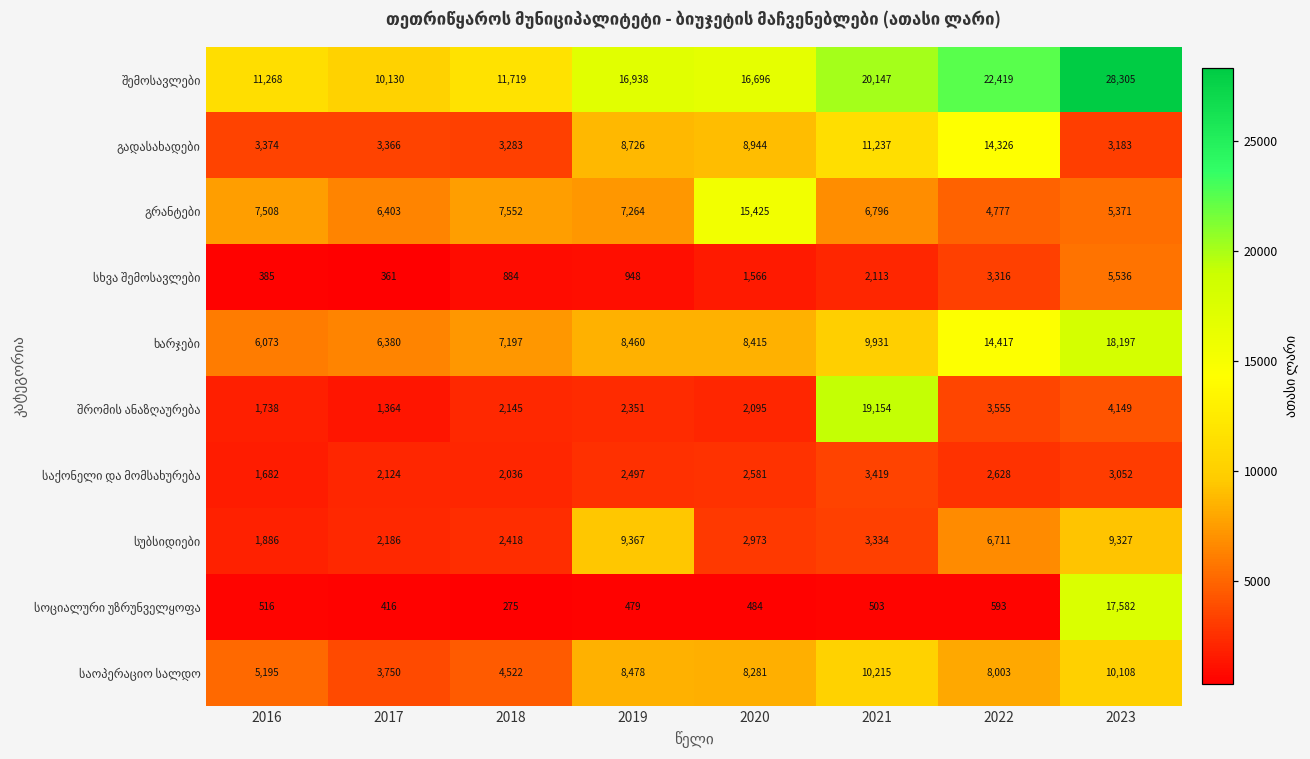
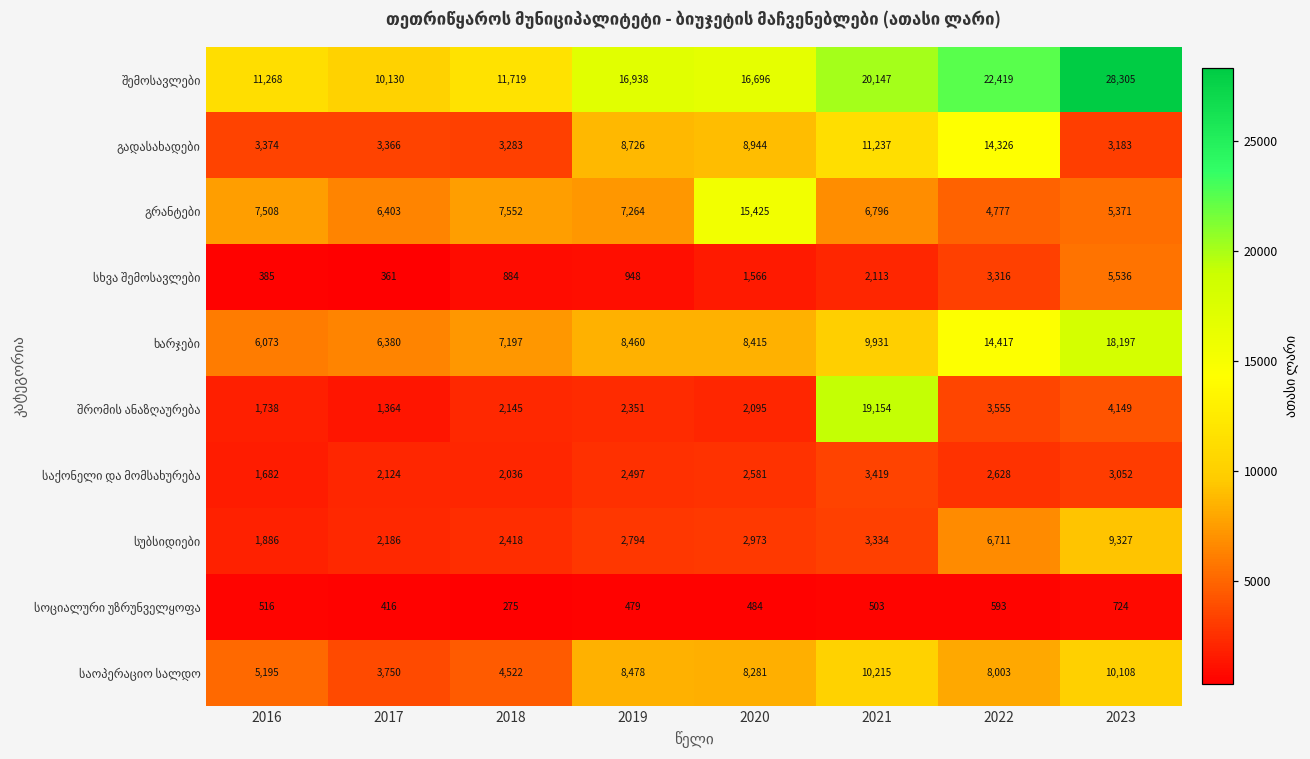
  {
    "შემოსავლები": {
      "2016": "11,268",
      "2017": "10,130",
      "2018": "11,719",
      "2019": "16,938",
      "2020": "16,696",
      "2021": "20,147",
      "2022": "22,419",
      "2023": "28,305"
    },
    "გადასახადები": {
      "2016": "3,374",
      "2017": "3,366",
      "2018": "3,283",
      "2019": "8,726",
      "2020": "8,944",
      "2021": "11,237",
      "2022": "14,326",
      "2023": "3,183"
    },
    "გრანტები": {
      "2016": "7,508",
      "2017": "6,403",
      "2018": "7,552",
      "2019": "7,264",
      "2020": "15,425",
      "2021": "6,796",
      "2022": "4,777",
      "2023": "5,371"
    },
    "სხვა შემოსავლები": {
      "2016": "385",
      "2017": "361",
      "2018": "884",
      "2019": "948",
      "2020": "1,566",
      "2021": "2,113",
      "2022": "3,316",
      "2023": "5,536"
    },
    "ხარჯები": {
      "2016": "6,073",
      "2017": "6,380",
      "2018": "7,197",
      "2019": "8,460",
      "2020": "8,415",
      "2021": "9,931",
      "2022": "14,417",
      "2023": "18,197"
    },
    "შრომის ანაზღაურება": {
      "2016": "1,738",
      "2017": "1,364",
      "2018": "2,145",
      "2019": "2,351",
      "2020": "2,095",
      "2021": "19,154",
      "2022": "3,555",
      "2023": "4,149"
    },
    "საქონელი და მომსახურება": {
      "2016": "1,682",
      "2017": "2,124",
      "2018": "2,036",
      "2019": "2,497",
      "2020": "2,581",
      "2021": "3,419",
      "2022": "2,628",
      "2023": "3,052"
    },
    "სუბსიდიები": {
      "2016": "1,886",
      "2017": "2,186",
      "2018": "2,418",
-     "2019": "9,367",
+     "2019": "2,794",
      "2020": "2,973",
      "2021": "3,334",
      "2022": "6,711",
      "2023": "9,327"
    },
    "სოციალური უზრუნველყოფა": {
      "2016": "516",
      "2017": "416",
      "2018": "275",
      "2019": "479",
      "2020": "484",
      "2021": "503",
      "2022": "593",
-     "2023": "17,582"
+     "2023": "724"
    },
    "საოპერაციო სალდო": {
      "2016": "5,195",
      "2017": "3,750",
      "2018": "4,522",
      "2019": "8,478",
      "2020": "8,281",
      "2021": "10,215",
      "2022": "8,003",
      "2023": "10,108"
    }
  }
